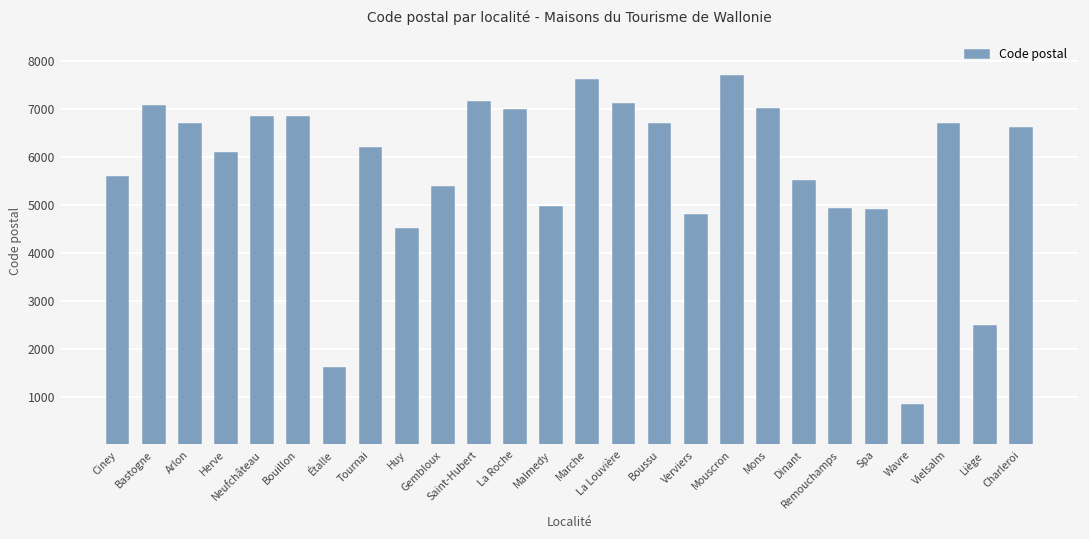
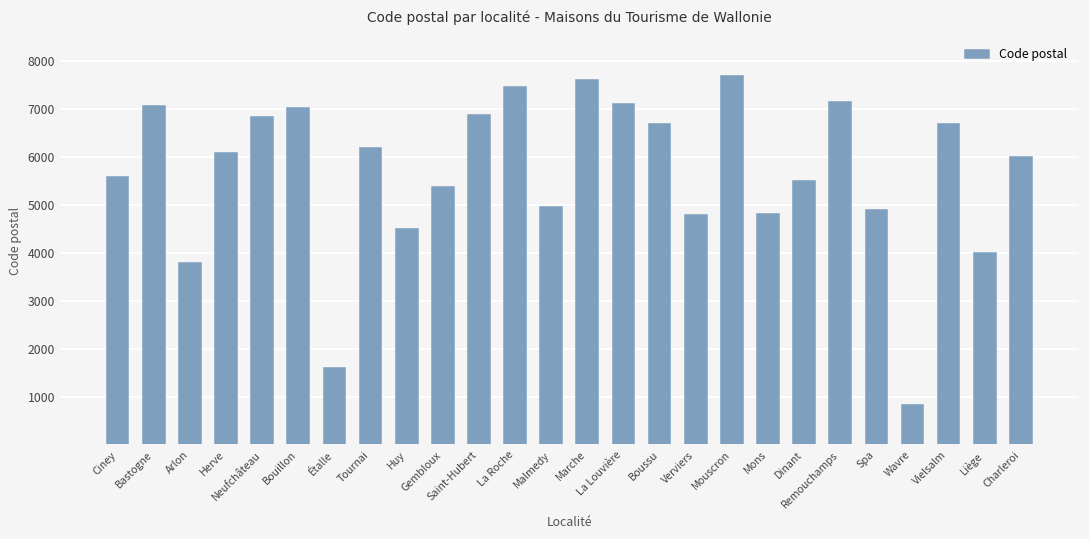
  {
    "Ciney": 5600,
    "Bastogne": 7100,
-   "Arlon": 6700,
+   "Arlon": 3800,
    "Herve": 6100,
    "Neufchâteau": 6800,
-   "Bouillon": 6800,
+   "Bouillon": 7000,
    "Étalle": 1600,
    "Tournai": 6200,
    "Huy": 4500,
    "Gembloux": 5400,
-   "Saint-Hubert": 7100,
-   "La Roche": 7000,
+   "Saint-Hubert": 6900,
+   "La Roche": 7500,
    "Malmedy": 5000,
    "Marche": 7600,
    "La Louvière": 7100,
    "Boussu": 6700,
    "Verviers": 4800,
    "Mouscron": 7700,
-   "Mons": 7000,
+   "Mons": 4800,
    "Dinant": 5500,
-   "Remouchamps": 4900,
+   "Remouchamps": 7100,
    "Spa": 4900,
    "Wavre": 800,
    "Vielsalm": 6700,
-   "Liège": 2500,
-   "Charleroi": 6600
+   "Liège": 4000,
+   "Charleroi": 6000
  }
